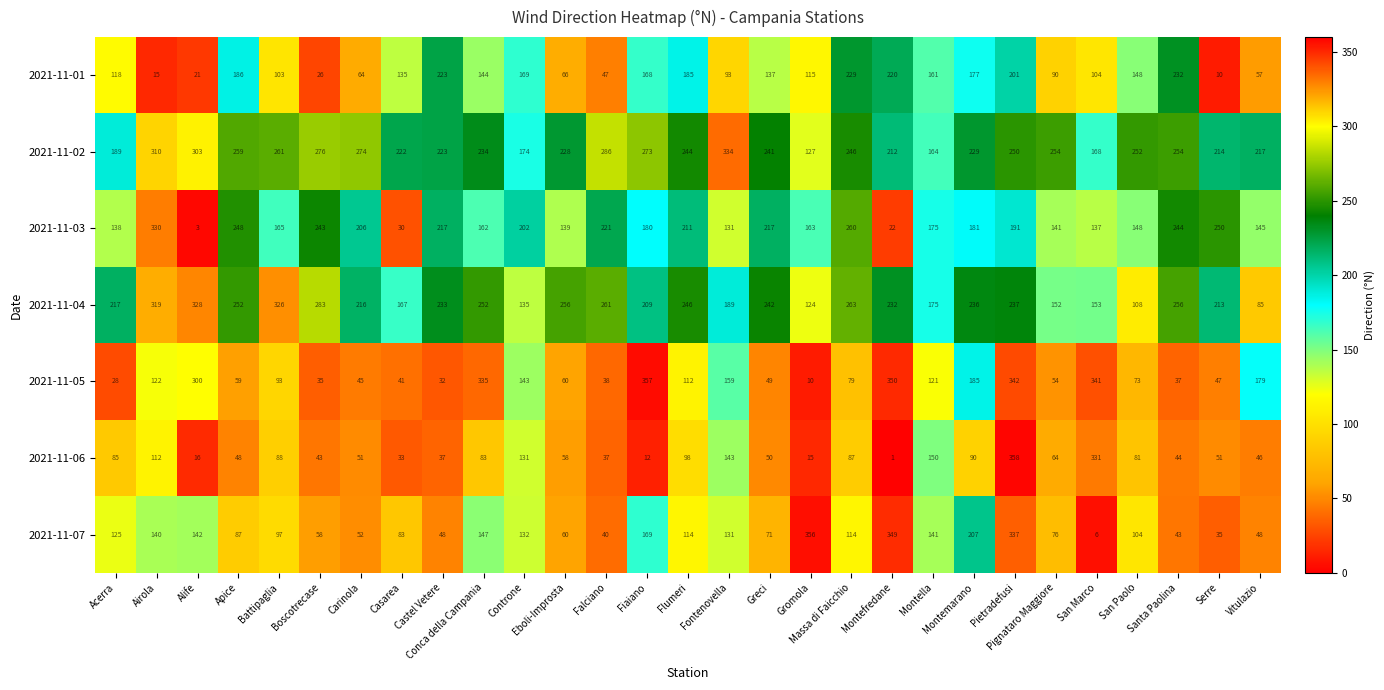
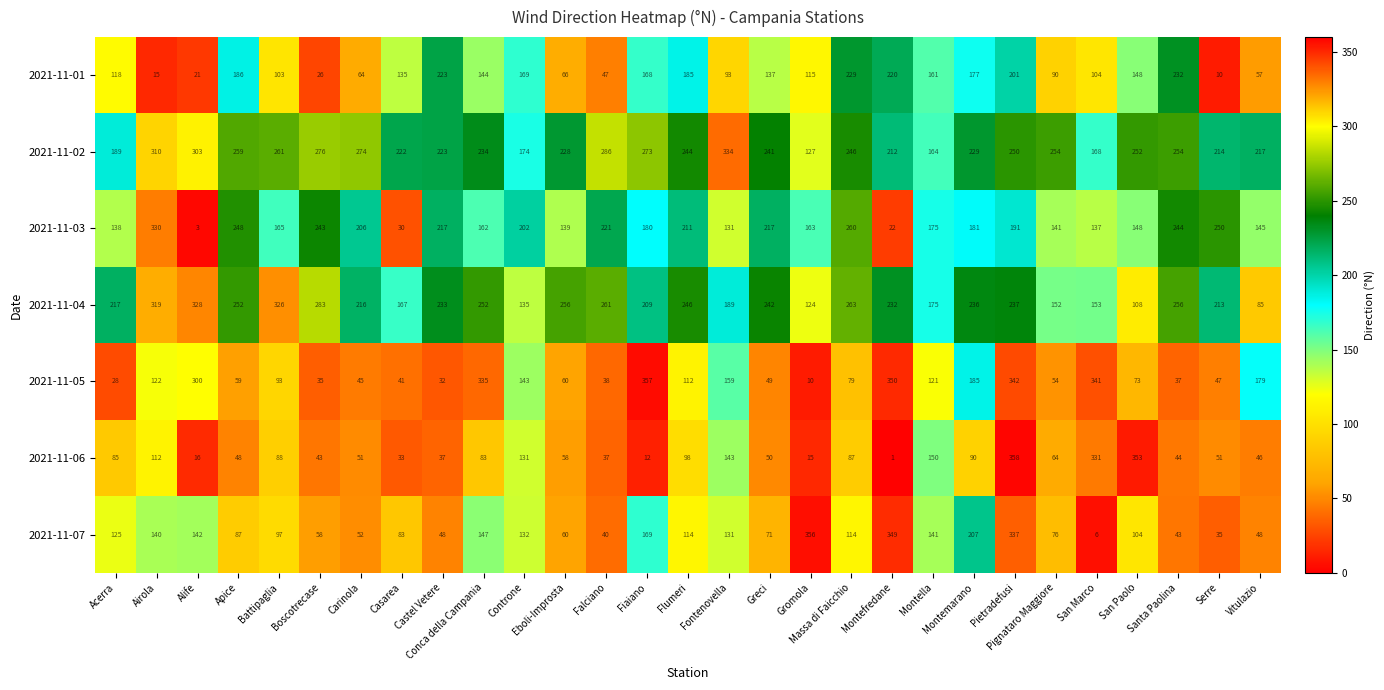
  {
    "2021-11-06": {
      "Acerra": 85,
      "Airola": 112,
      "Alife": 16,
      "Apice": 48,
      "Battipaglia": 88,
      "Boscotrecase": 43,
      "Carinola": 51,
      "Casarea": 33,
      "Castel Vetere": 37,
      "Conca della Campania": 83,
      "Controne": 131,
      "Eboli-Improsta": 58,
      "Falciano": 37,
      "Fiaiano": 12,
      "Flumeri": 98,
      "Fontenovella": 143,
      "Greci": 50,
      "Gromola": 15,
      "Massa di Faicchio": 87,
      "Montefredane": 1,
      "Montella": 150,
      "Montemarano": 90,
      "Pietradefusi": 358,
      "Pignataro Maggiore": 64,
      "San Marco": 331,
-     "San Paolo": 81,
+     "San Paolo": 353,
      "Santa Paolina": 44,
      "Serre": 51,
      "Vitulazio": 46
    }
  }
